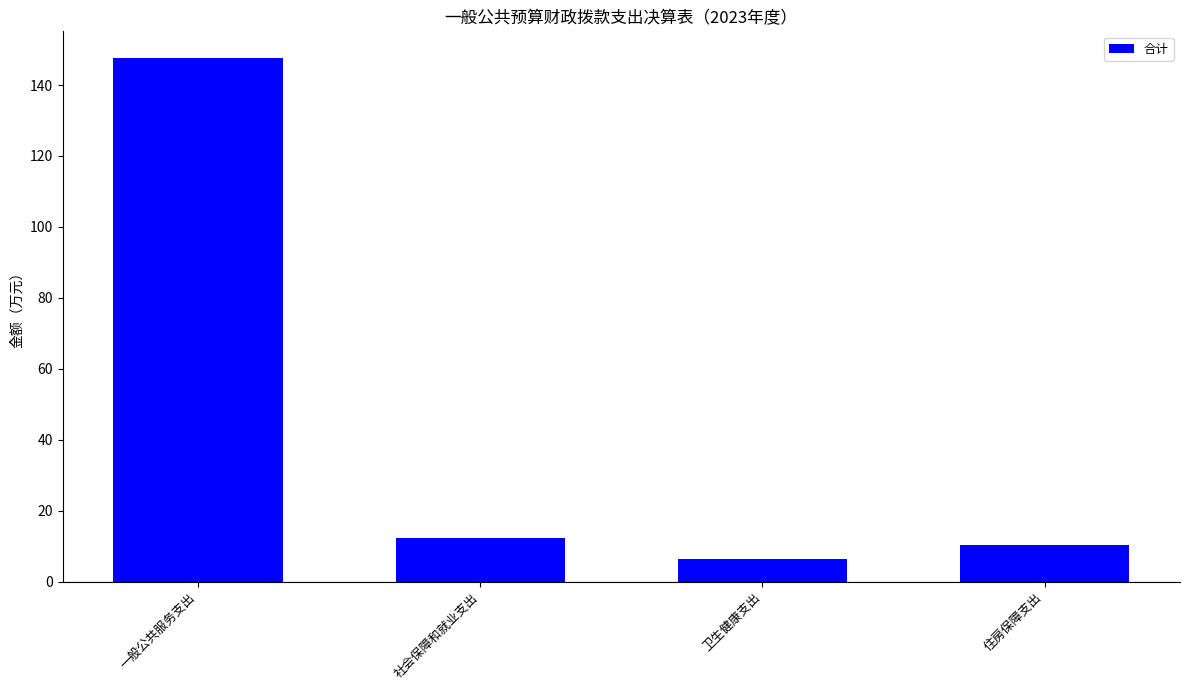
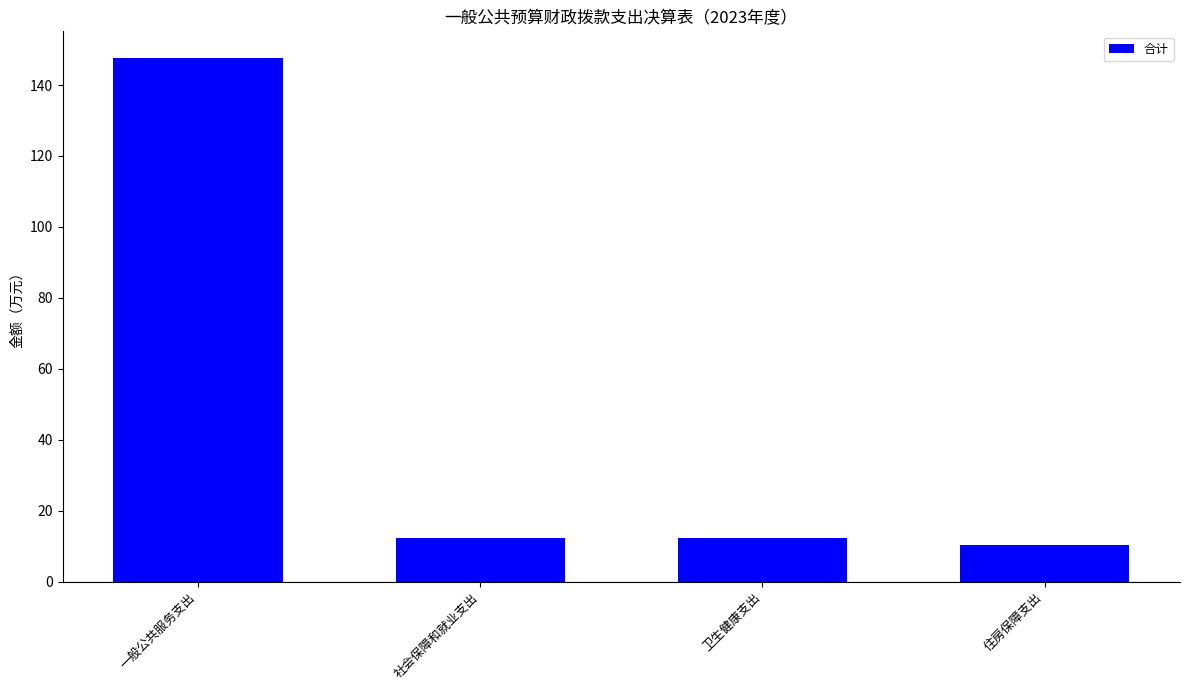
  {
    "一般公共服务支出": 148,
    "社会保障和就业支出": 12,
-   "卫生健康支出": 6,
+   "卫生健康支出": 12,
    "住房保障支出": 10
  }
